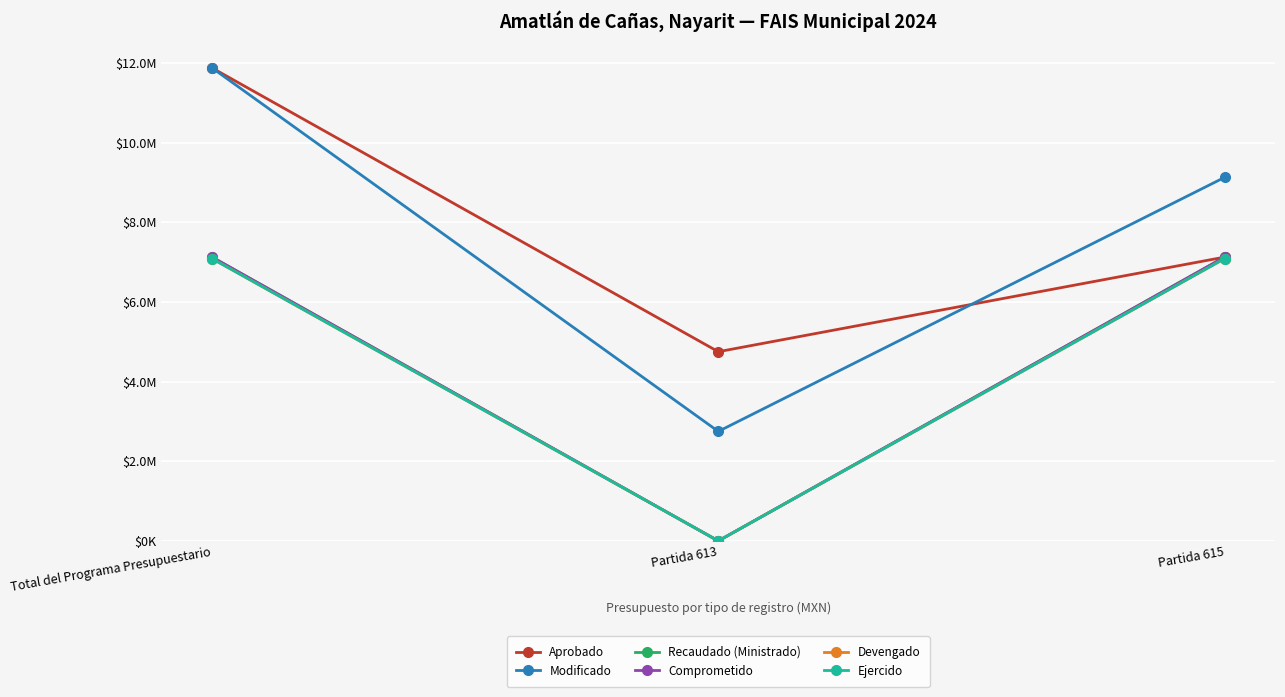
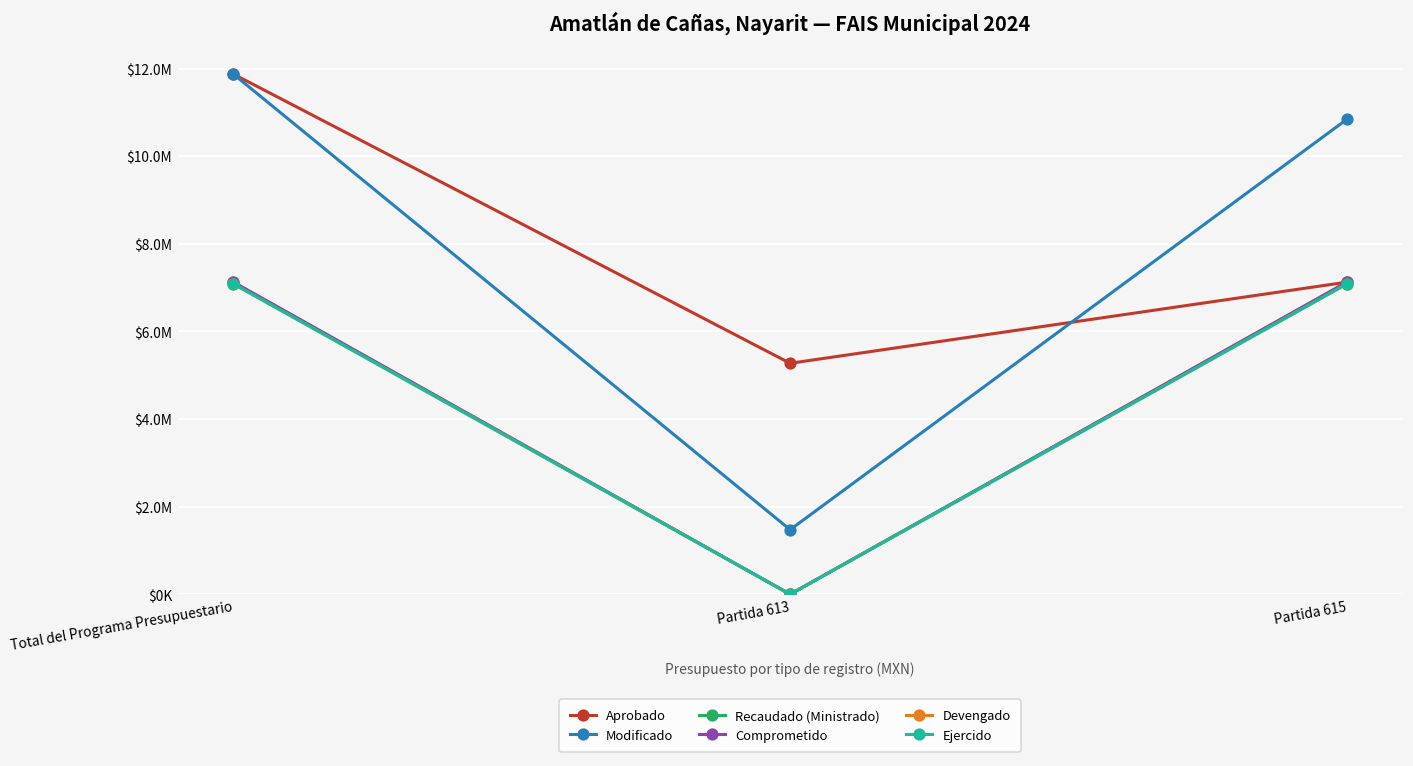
  {
    "Aprobado": {
-     "Partida 613": "$4700000"
+     "Partida 613": "$5300000"
    },
    "Modificado": {
-     "Partida 613": "$2700000",
-     "Partida 615": "$9100000"
+     "Partida 613": "$1500000",
+     "Partida 615": "$10800000"
    }
  }
